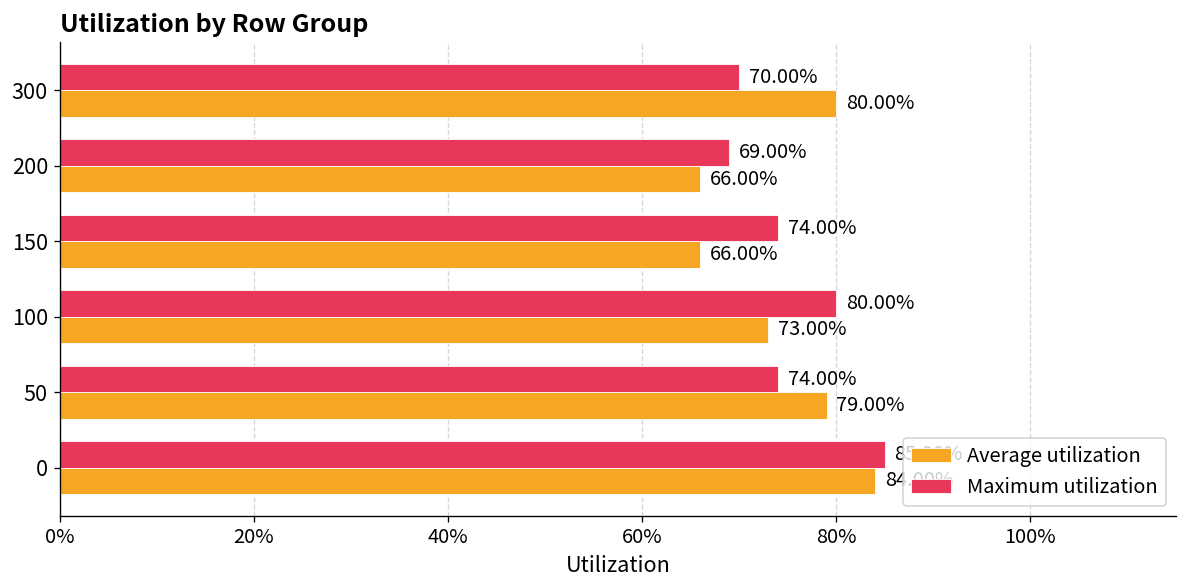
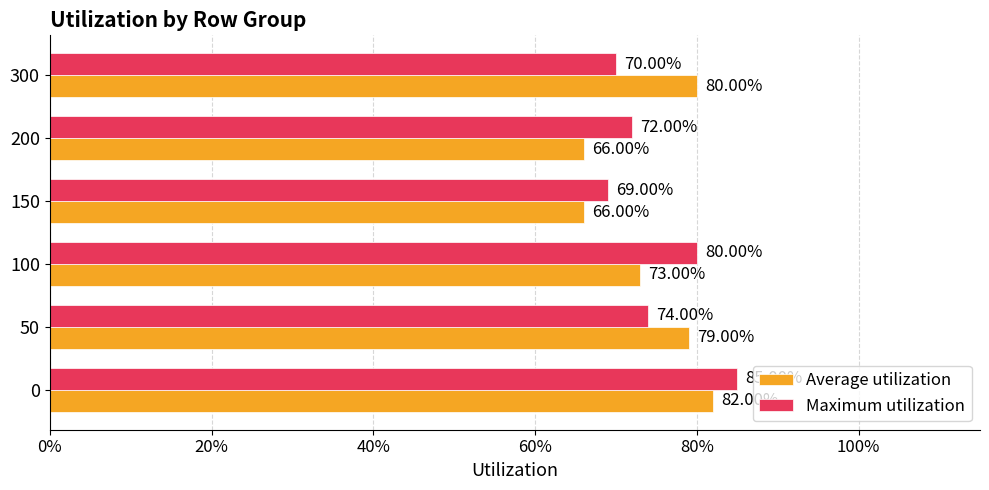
  {
    "Average utilization": {
-     "0": "84%"
+     "0": "82%"
    },
    "Maximum utilization": {
      "300": "70.00%",
-     "200": "69.00%",
-     "150": "74.00%",
+     "200": "72.00%",
+     "150": "69.00%",
      "100": "80.00%",
      "50": "74.00%"
    }
  }
